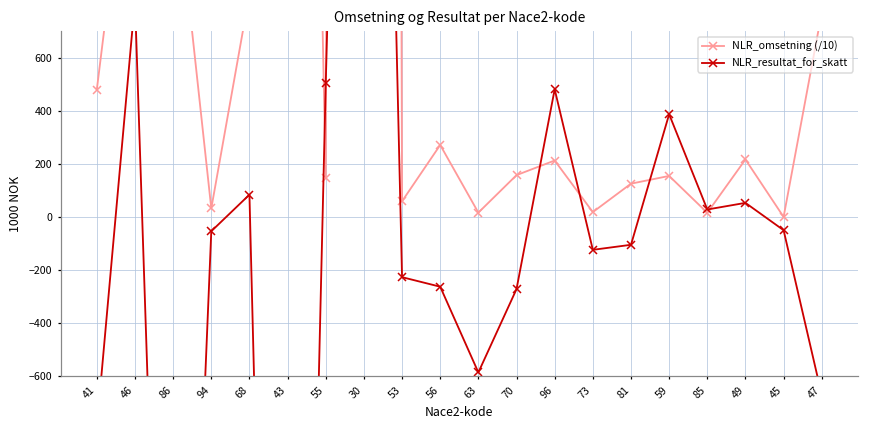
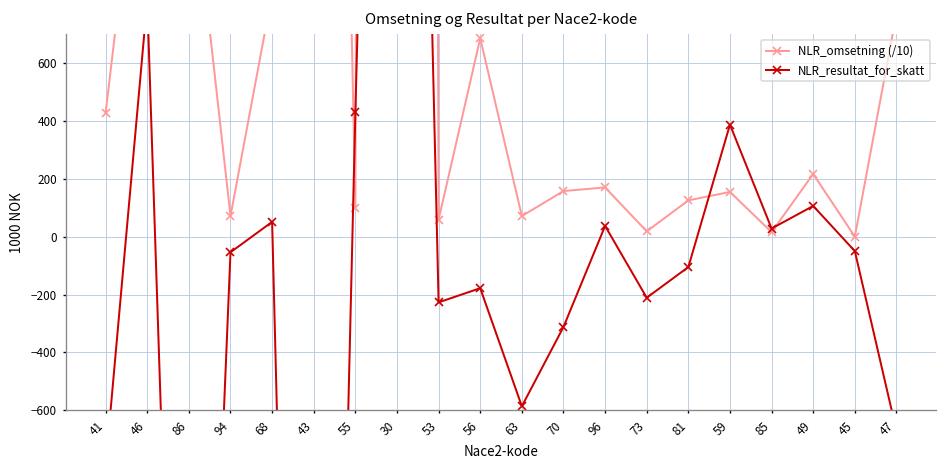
  {
    "NLR_omsetning (/10)": {
-     "41": 480,
-     "94": 30,
-     "55": 150,
+     "41": 430,
+     "94": 70,
+     "55": 100,
      "53": 60,
-     "56": 270,
-     "63": 20,
+     "56": 690,
+     "63": 70,
      "70": 160,
-     "96": 210,
+     "96": 170,
      "73": 20,
      "81": 130,
      "59": 150,
      "85": 20,
      "49": 220,
      "45": 0
    },
    "NLR_resultat_for_skatt": {
      "94": -50,
-     "68": 80,
-     "55": 510,
+     "68": 50,
+     "55": 430,
      "53": -230,
-     "56": -260,
+     "56": -180,
      "63": -590,
-     "70": -270,
-     "96": 480,
-     "73": -120,
+     "70": -310,
+     "96": 40,
+     "73": -210,
      "81": -110,
      "59": 390,
      "85": 30,
-     "49": 50,
+     "49": 110,
      "45": -50
    }
  }
